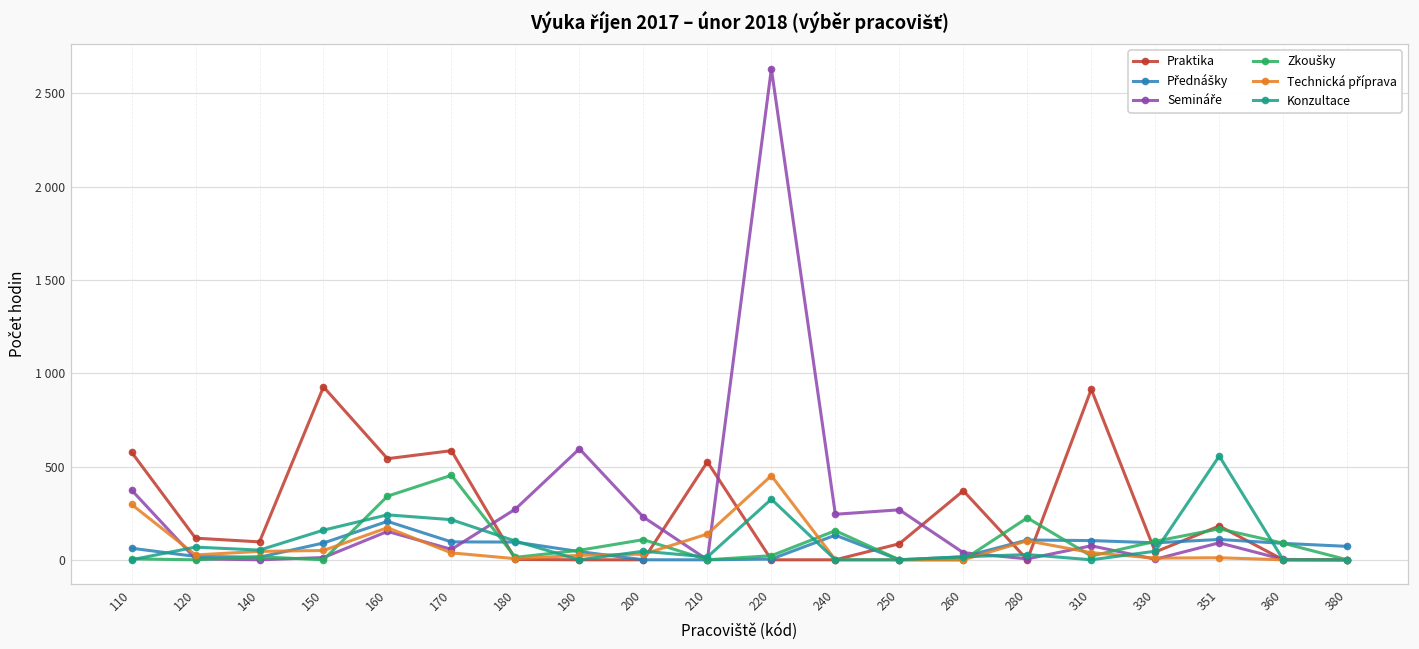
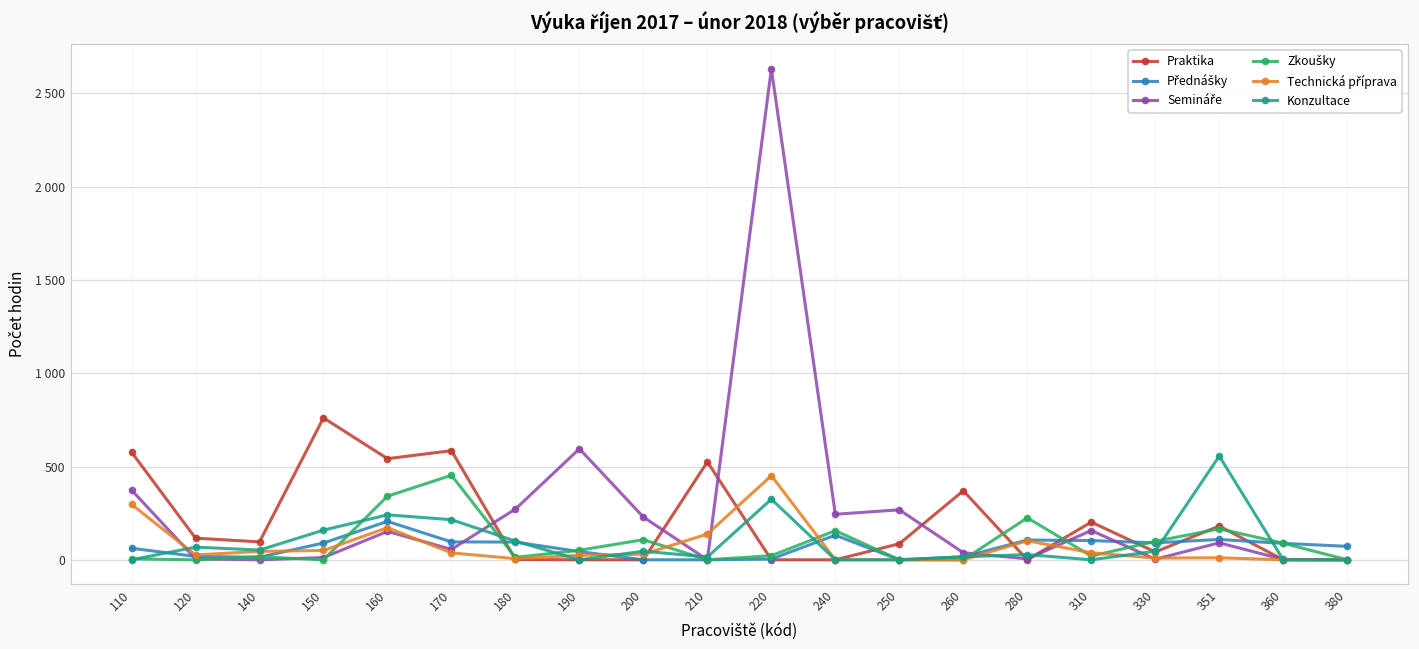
  {
    "Praktika": {
      "110": 580,
      "120": 120,
      "140": 100,
-     "150": 930,
+     "150": 760,
      "160": 540,
      "170": 590,
      "210": 530,
      "250": 90,
      "260": 370,
-     "310": 910,
+     "310": 200,
      "351": 180
    },
    "Přednášky": {
      "110": 60,
      "150": 90,
      "160": 210,
      "170": 100,
      "240": 130,
      "310": 100,
      "351": 110,
      "380": 70
    },
    "Semináře": {
      "110": 370,
      "160": 150,
      "170": 60,
      "180": 270,
      "190": 600,
      "200": 230,
      "220": 2630,
      "240": 240,
      "250": 270,
      "260": 40,
-     "310": 80,
+     "310": 160,
      "351": 90
    },
    "Technická příprava": {
      "110": 300,
      "150": 50,
      "160": 170,
      "170": 40,
      "190": 20,
      "200": 30,
      "210": 140,
      "220": 450,
      "310": 40,
      "351": 10
    }
  }
